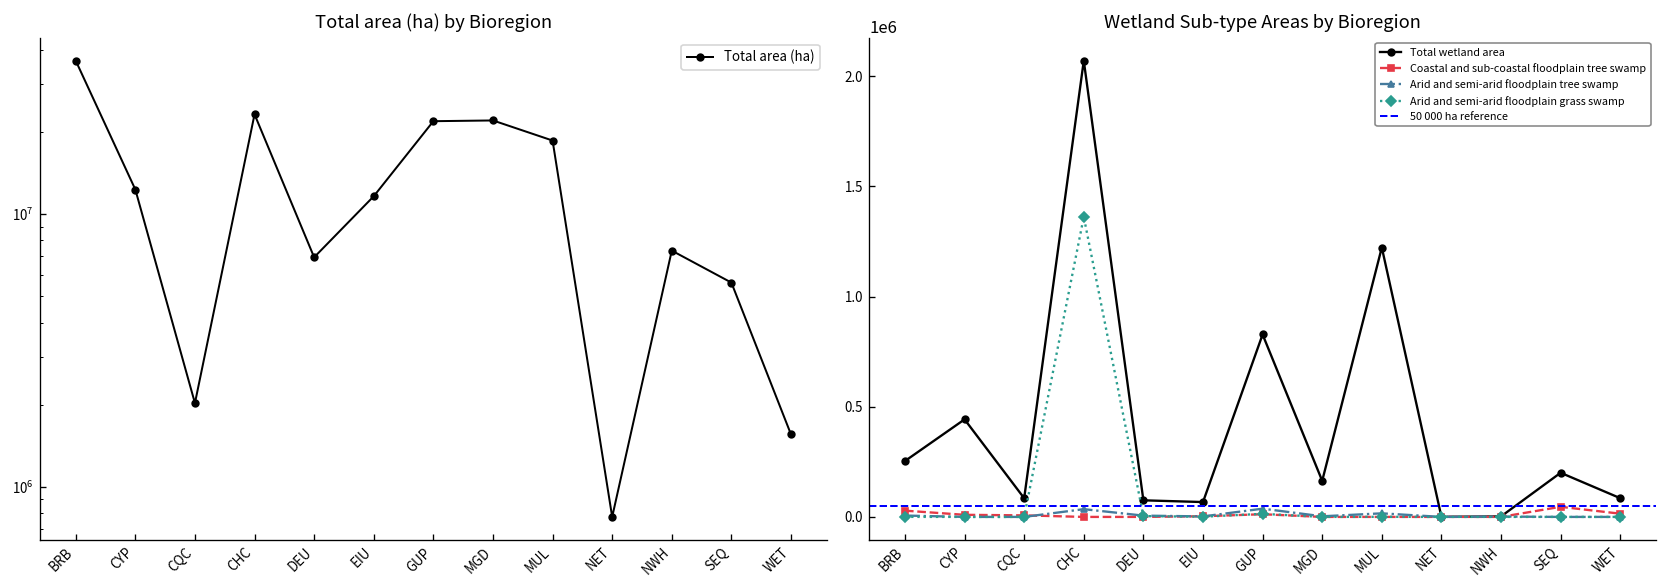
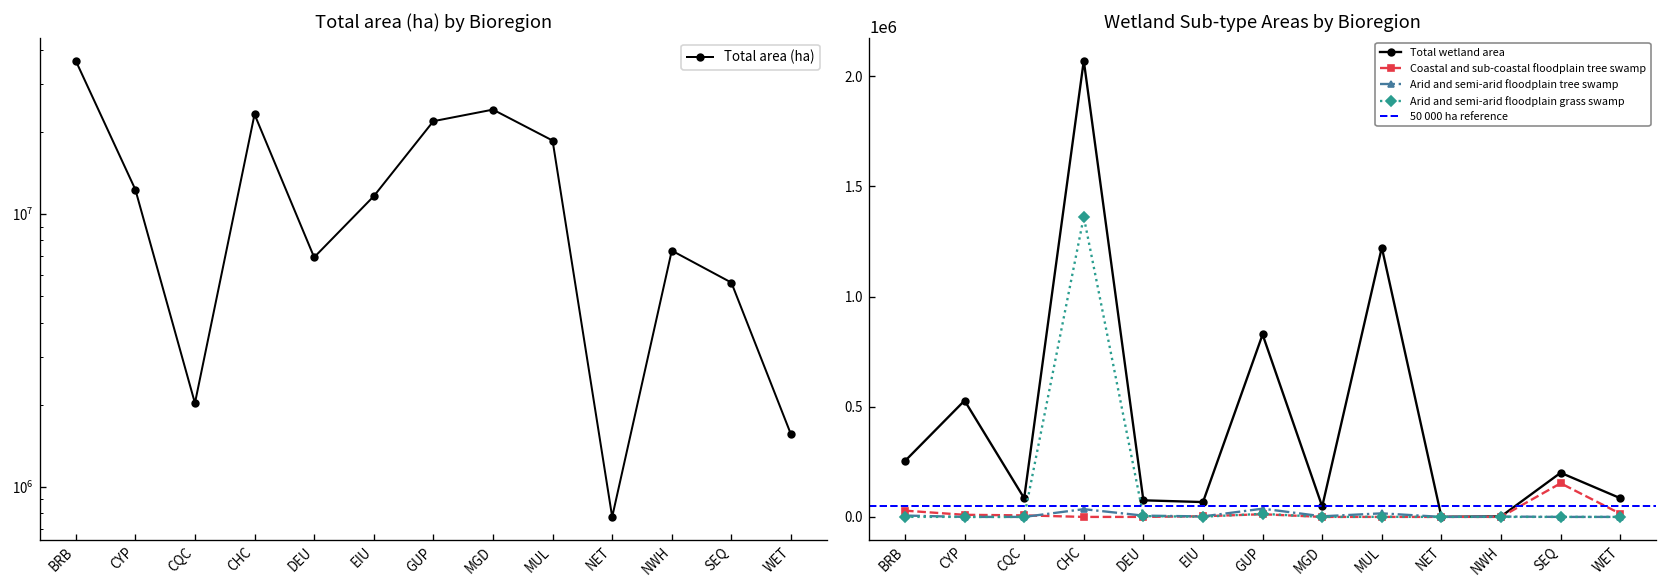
  {
    "Total area (ha) by Bioregion": {
      "BRB": 37000000,
      "CYP": 12000000,
      "CQC": 2000000,
      "CHC": 23000000,
      "DEU": 6900000,
      "EIU": 12000000,
      "GUP": 22000000,
-     "MGD": 22000000,
+     "MGD": 24000000,
      "MUL": 19000000,
      "NET": 770000,
      "NWH": 7300000,
      "SEQ": 5600000,
      "WET": 1600000
    },
    "Wetland Sub-type Areas by Bioregion": {
      "Total wetland area": {
        "BRB": 250000,
-       "CYP": 440000,
+       "CYP": 530000,
        "CQC": 80000,
        "CHC": 2070000,
        "DEU": 80000,
        "EIU": 70000,
        "GUP": 830000,
-       "MGD": 160000,
+       "MGD": 50000,
        "MUL": 1220000,
        "SEQ": 200000,
        "WET": 90000
      },
      "Coastal and sub-coastal floodplain tree swamp": {
        "BRB": 30000,
        "CHC": 0,
-       "SEQ": 50000,
+       "SEQ": 150000,
        "WET": 10000
      }
    }
  }
